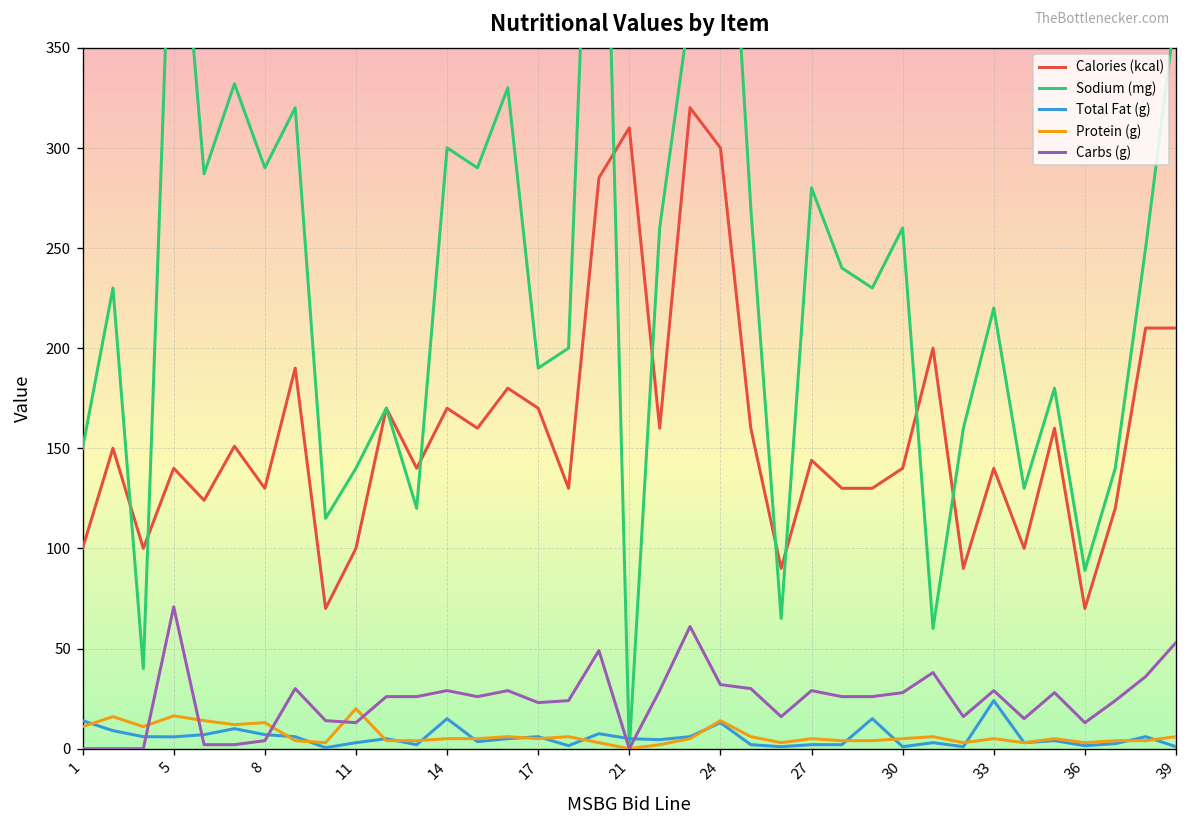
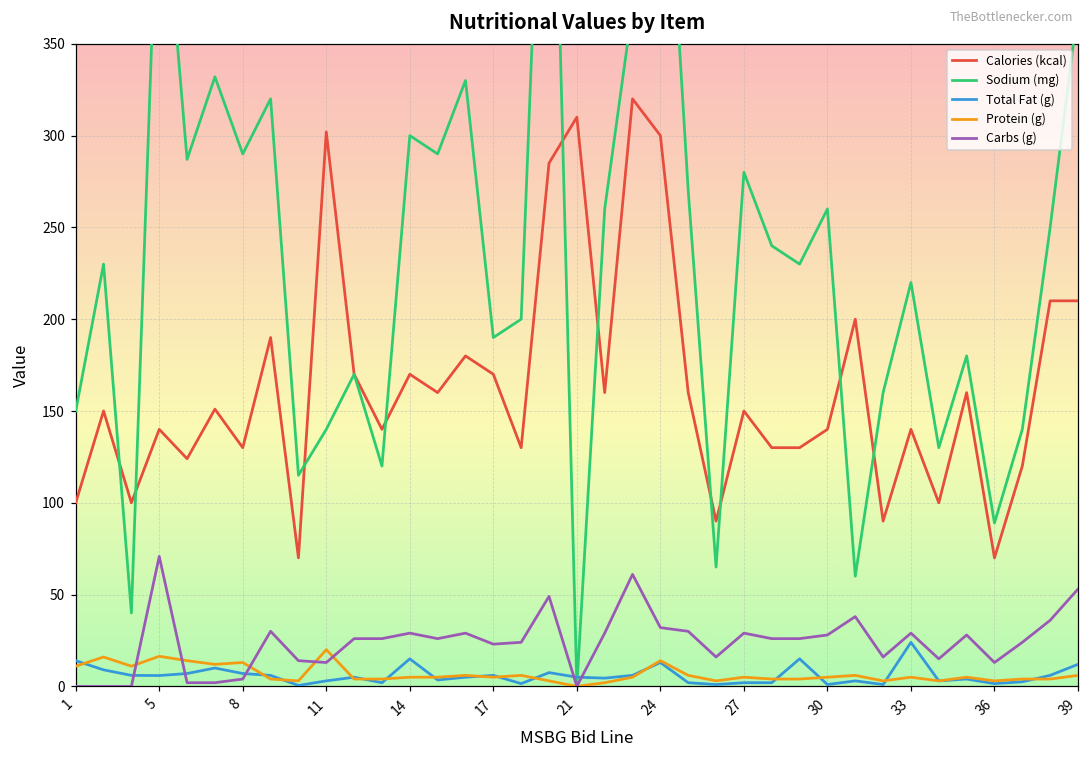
  {
    "Calories (kcal)": {
      "1": 100,
      "5": 140,
      "8": 130,
-     "11": 100,
+     "11": 302,
      "14": 170,
      "17": 170,
      "21": 310,
      "24": 300,
-     "27": 144,
+     "27": 150,
      "30": 140,
      "33": 140,
      "36": 70,
      "39": 210
    },
    "Sodium (mg)": {
      "1": 150,
      "8": 290,
      "11": 140,
      "14": 300,
      "17": 190,
      "27": 280,
      "30": 260,
      "33": 220,
      "36": 89
    },
    "Total Fat (g)": {
      "1": 14,
      "5": 6,
      "8": 7,
      "11": 3,
      "14": 15,
      "21": 5,
      "27": 2,
      "30": 1,
      "33": 24,
-     "39": 1
+     "39": 12
    },
    "Protein (g)": {
      "1": 11,
      "5": 16,
      "8": 13,
      "11": 20,
      "14": 5,
      "27": 5,
      "30": 5,
      "33": 5,
      "39": 6
    },
    "Carbs (g)": {
      "1": 0,
      "5": 71,
      "8": 4,
      "11": 13,
      "14": 29,
      "17": 23,
      "24": 32,
      "27": 29,
      "30": 28,
      "33": 29,
      "36": 13,
      "39": 53
    }
  }
